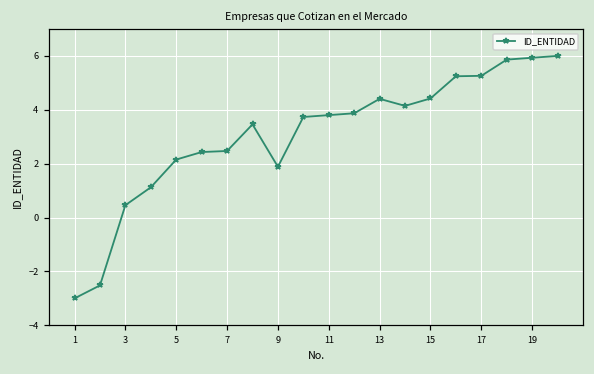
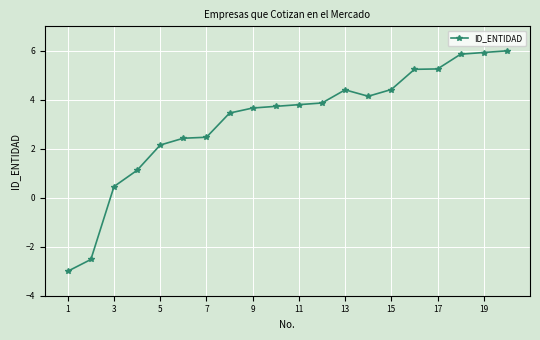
  {
    "1": -3.0,
    "3": 0.5,
    "5": 2.2,
    "7": 2.5,
-   "9": 1.9,
+   "9": 3.7,
    "11": 3.8,
    "13": 4.4,
    "15": 4.4,
    "17": 5.3,
    "19": 5.9
  }
